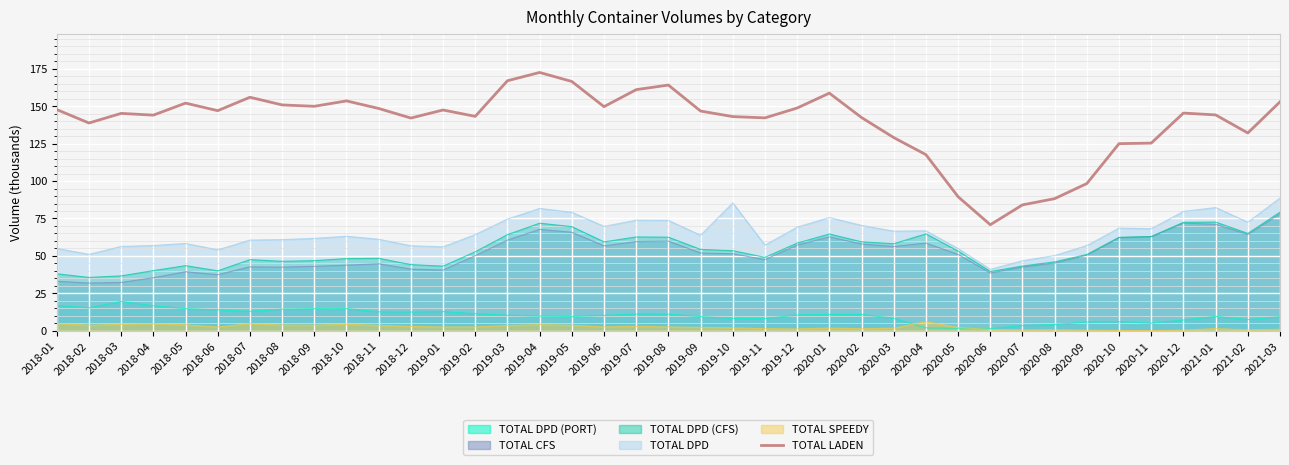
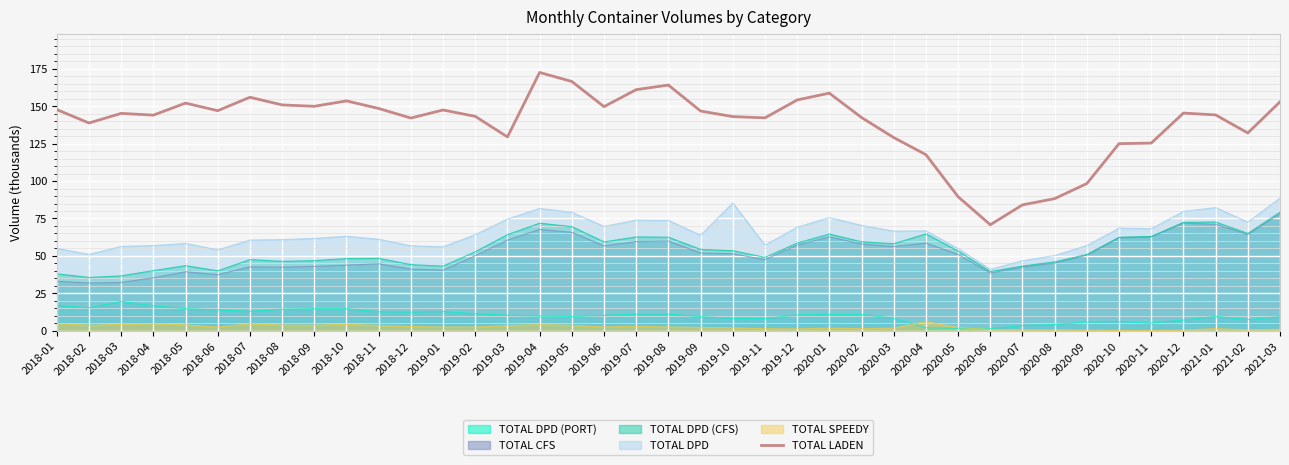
  {
    "TOTAL CFS": {
      "2018-01": 33,
      "2018-02": 32,
      "2018-03": 32,
      "2018-04": 35,
      "2018-05": 39,
      "2018-06": 38,
      "2018-07": 43,
      "2018-08": 43,
      "2018-09": 43,
      "2018-10": 44,
      "2018-11": 45,
      "2018-12": 41,
      "2019-01": 41,
      "2019-02": 50,
      "2019-03": 61,
      "2019-04": 68,
      "2019-05": 66,
      "2019-06": 57,
      "2019-07": 60,
      "2019-08": 60,
      "2019-09": 52,
      "2019-10": 51,
      "2020-01": 63,
      "2020-03": 56,
      "2020-04": 59,
      "2020-05": 51
    },
    "TOTAL DPD": {
      "2018-01": 55,
      "2018-02": 51,
      "2018-03": 56,
      "2018-04": 57,
      "2018-05": 58,
      "2018-06": 54,
      "2018-07": 61,
      "2018-08": 61,
      "2018-09": 62,
      "2018-10": 63,
      "2018-11": 61,
      "2018-12": 57,
      "2019-01": 56,
      "2019-02": 64,
      "2019-03": 75,
      "2019-04": 82,
      "2019-05": 79,
      "2019-06": 70,
      "2019-07": 74,
      "2019-08": 74,
      "2019-09": 64,
      "2019-10": 85,
      "2019-11": 57,
      "2019-12": 69,
      "2020-01": 76,
      "2020-02": 70,
      "2020-03": 67,
      "2020-04": 67,
      "2020-07": 47,
      "2020-08": 50,
      "2020-09": 57,
      "2020-10": 69,
      "2020-11": 68,
      "2020-12": 80,
      "2021-01": 82,
      "2021-02": 73,
      "2021-03": 89
    },
    "TOTAL SPEEDY": {
      "2018-01": 5,
      "2018-02": 4,
      "2018-03": 4,
      "2018-04": 5,
      "2018-05": 4,
      "2018-06": 3,
      "2018-07": 5,
      "2018-08": 4,
      "2018-09": 4,
      "2018-10": 4,
      "2018-11": 4,
      "2018-12": 3,
      "2019-01": 3,
      "2019-02": 3,
      "2019-03": 4,
      "2019-04": 4,
      "2019-05": 4,
      "2019-06": 3,
      "2019-07": 3,
      "2019-08": 3,
      "2019-09": 2,
      "2019-10": 2,
      "2019-11": 1,
      "2019-12": 1,
      "2020-01": 2,
      "2020-02": 1,
      "2020-03": 2,
      "2020-04": 6,
      "2020-07": 1,
      "2020-08": 1,
      "2020-09": 1,
      "2020-10": 0,
      "2020-11": 0,
      "2020-12": 1,
      "2021-01": 2,
      "2021-02": 1,
      "2021-03": 1
    },
    "TOTAL LADEN": {
      "2018-01": 148,
      "2018-02": 139,
      "2018-03": 145,
      "2018-04": 144,
      "2018-05": 152,
      "2018-06": 147,
      "2018-07": 156,
      "2018-08": 151,
      "2018-09": 150,
      "2018-10": 153,
      "2018-11": 148,
      "2018-12": 142,
      "2019-01": 147,
      "2019-02": 143,
-     "2019-03": 167,
+     "2019-03": 129,
      "2019-04": 172,
      "2019-05": 166,
      "2019-06": 150,
      "2019-07": 161,
      "2019-08": 164,
      "2019-09": 147,
      "2019-10": 143,
      "2019-11": 142,
-     "2019-12": 149,
+     "2019-12": 154,
      "2020-01": 159,
      "2020-02": 142,
      "2020-03": 129,
      "2020-04": 118,
      "2020-05": 90,
      "2020-06": 71,
      "2020-07": 84,
      "2020-08": 88,
      "2020-09": 98,
      "2020-10": 125,
      "2020-11": 125,
      "2020-12": 145,
      "2021-01": 144,
      "2021-02": 132,
      "2021-03": 153
    }
  }
